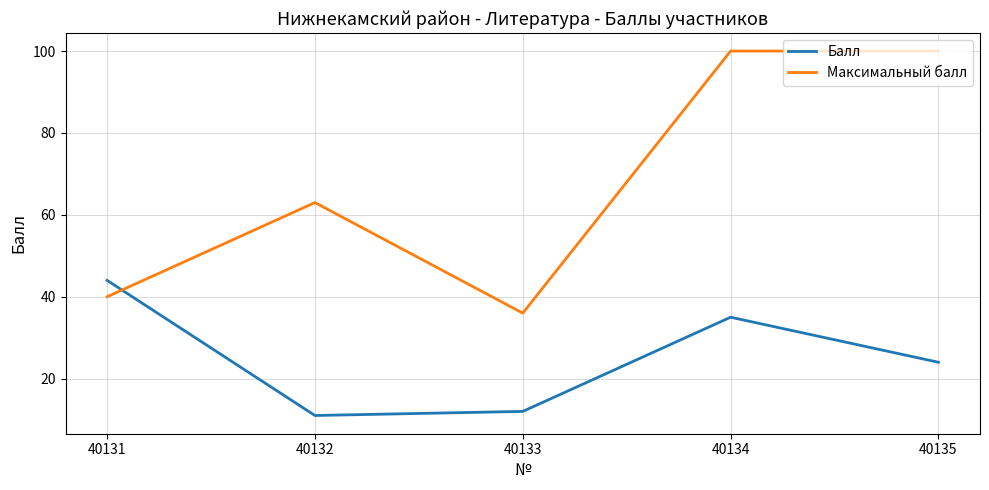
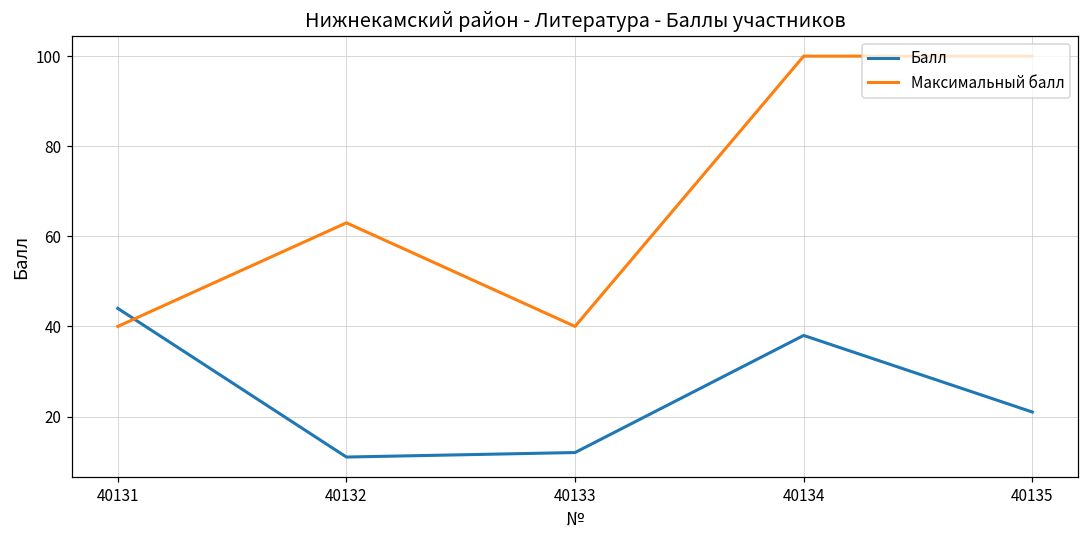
  {
    "Балл": {
      "40131": 44,
      "40132": 11,
      "40133": 12,
-     "40134": 35,
-     "40135": 24
+     "40134": 38,
+     "40135": 21
    },
    "Максимальный балл": {
      "40131": 40,
      "40132": 63,
-     "40133": 36,
+     "40133": 40,
      "40134": 100
    }
  }
